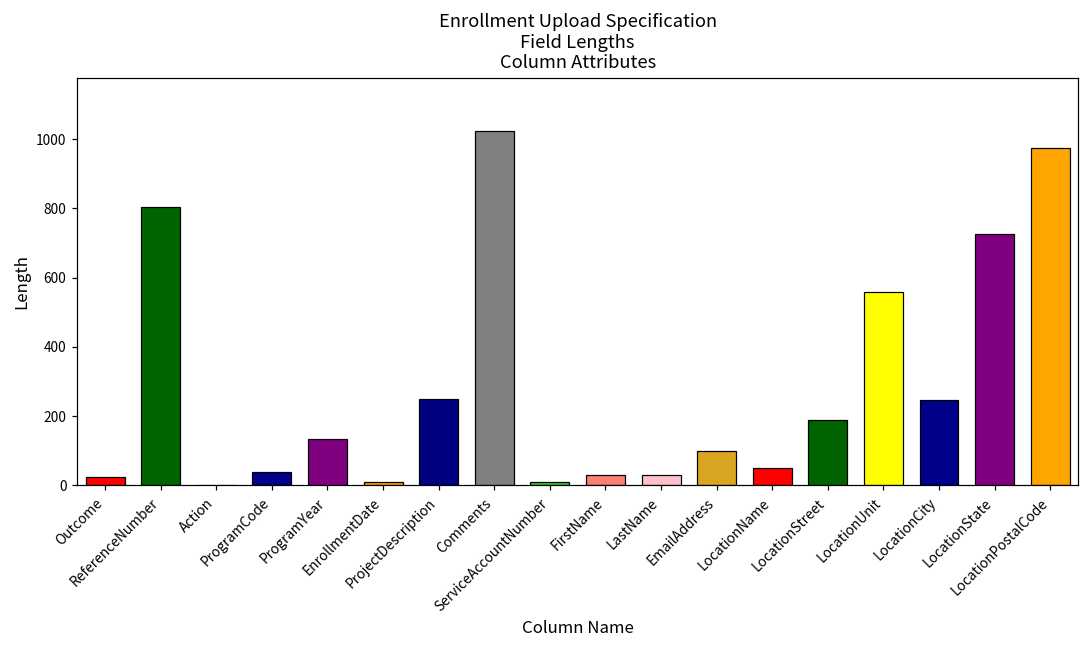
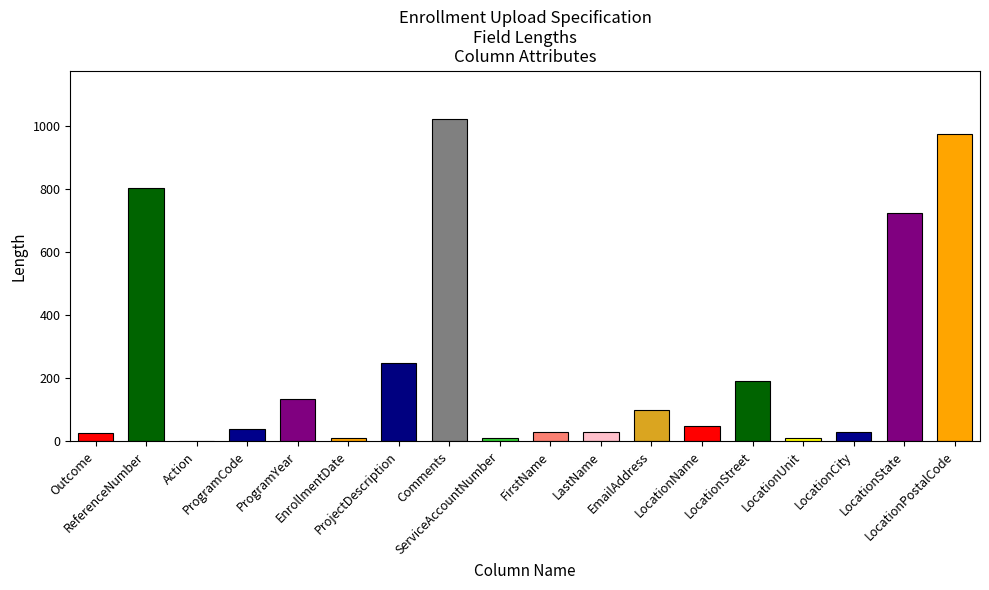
  {
    "Outcome": 30,
    "ReferenceNumber": 800,
    "ProgramCode": 40,
    "ProgramYear": 130,
    "EnrollmentDate": 10,
    "ProjectDescription": 250,
    "Comments": 1020,
    "ServiceAccountNumber": 10,
    "FirstName": 30,
    "LastName": 30,
    "EmailAddress": 100,
    "LocationName": 50,
    "LocationStreet": 190,
-   "LocationUnit": 560,
-   "LocationCity": 250,
+   "LocationUnit": 10,
+   "LocationCity": 30,
    "LocationState": 730,
    "LocationPostalCode": 980
  }
